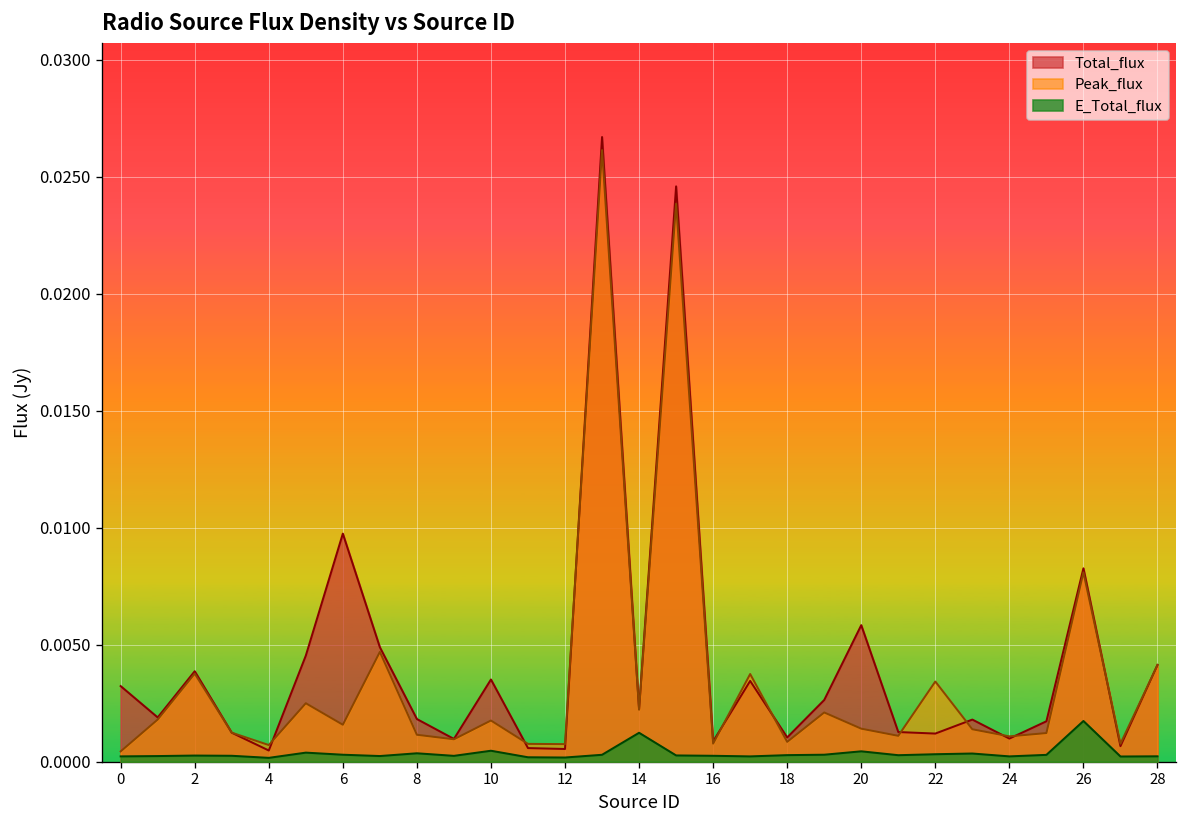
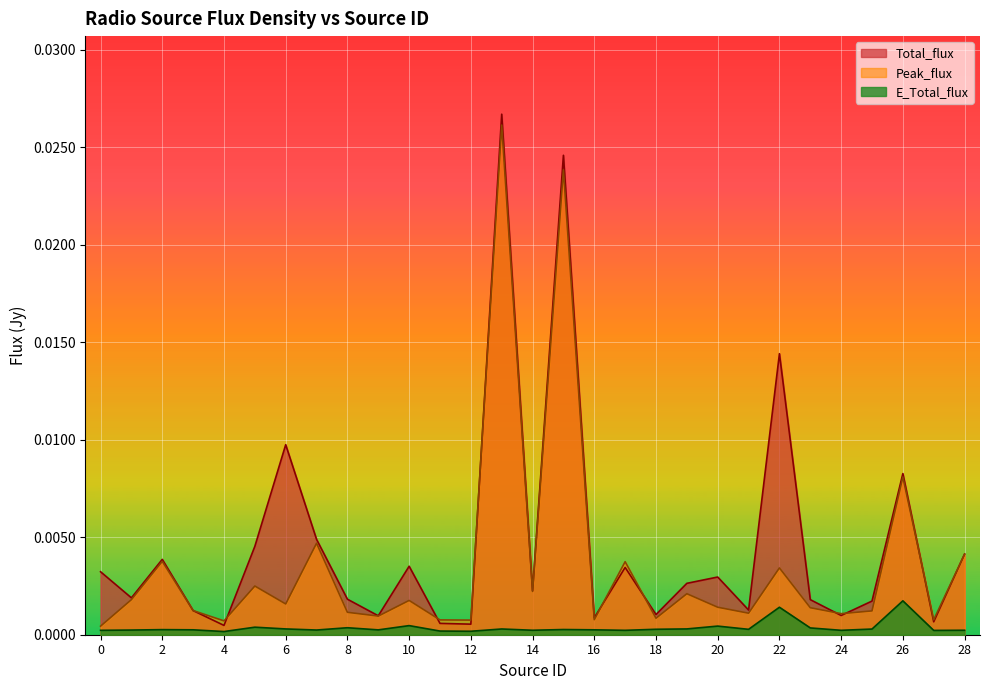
  {
    "Total_flux": {
      "0": 0.0032,
      "4": 0.0005,
      "6": 0.0097,
      "8": 0.0018,
      "10": 0.0035,
      "12": 0.0005,
      "18": 0.0010,
-     "20": 0.0058,
-     "22": 0.0012,
+     "20": 0.0030,
+     "22": 0.0144,
      "26": 0.0083
    },
    "Peak_flux": {
      "0": 0.0004,
      "4": 0.0007,
      "6": 0.0016,
      "8": 0.0011,
      "10": 0.0018,
      "12": 0.0008,
      "18": 0.0008,
      "20": 0.0014,
      "22": 0.0034,
      "26": 0.0081
    },
    "E_Total_flux": {
      "0": 0.0002,
      "2": 0.0003,
      "4": 0.0002,
      "6": 0.0003,
      "8": 0.0004,
      "10": 0.0005,
      "12": 0.0002,
-     "14": 0.0012,
+     "14": 0.0002,
      "16": 0.0003,
      "18": 0.0003,
      "20": 0.0004,
-     "22": 0.0003,
+     "22": 0.0014,
      "24": 0.0002,
      "26": 0.0017,
      "28": 0.0002
    }
  }
